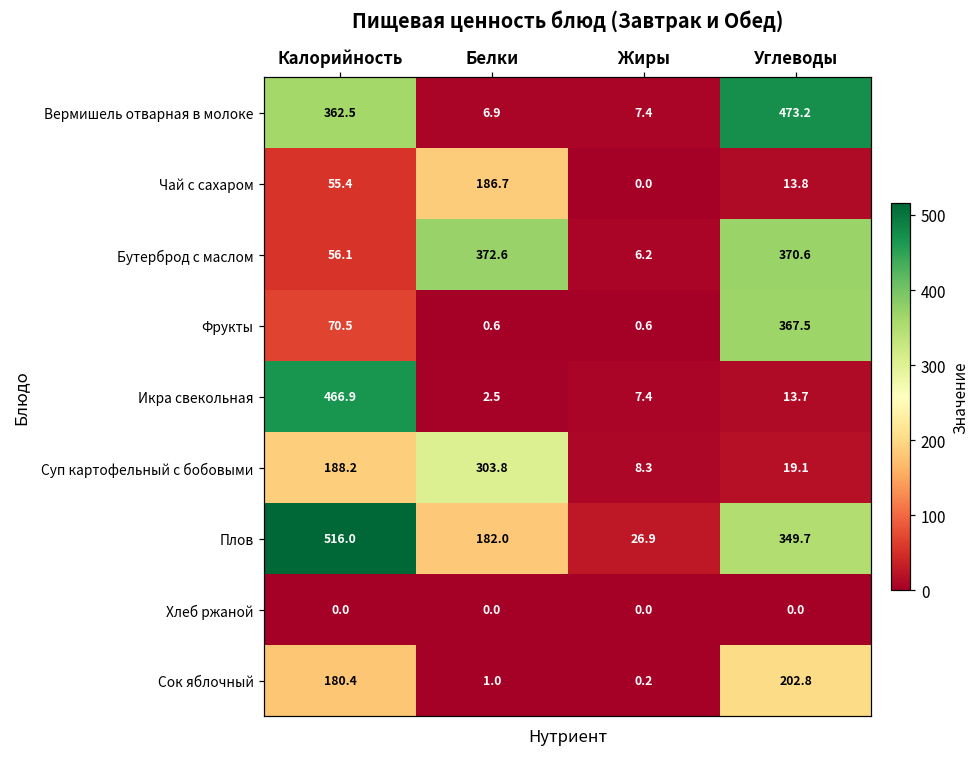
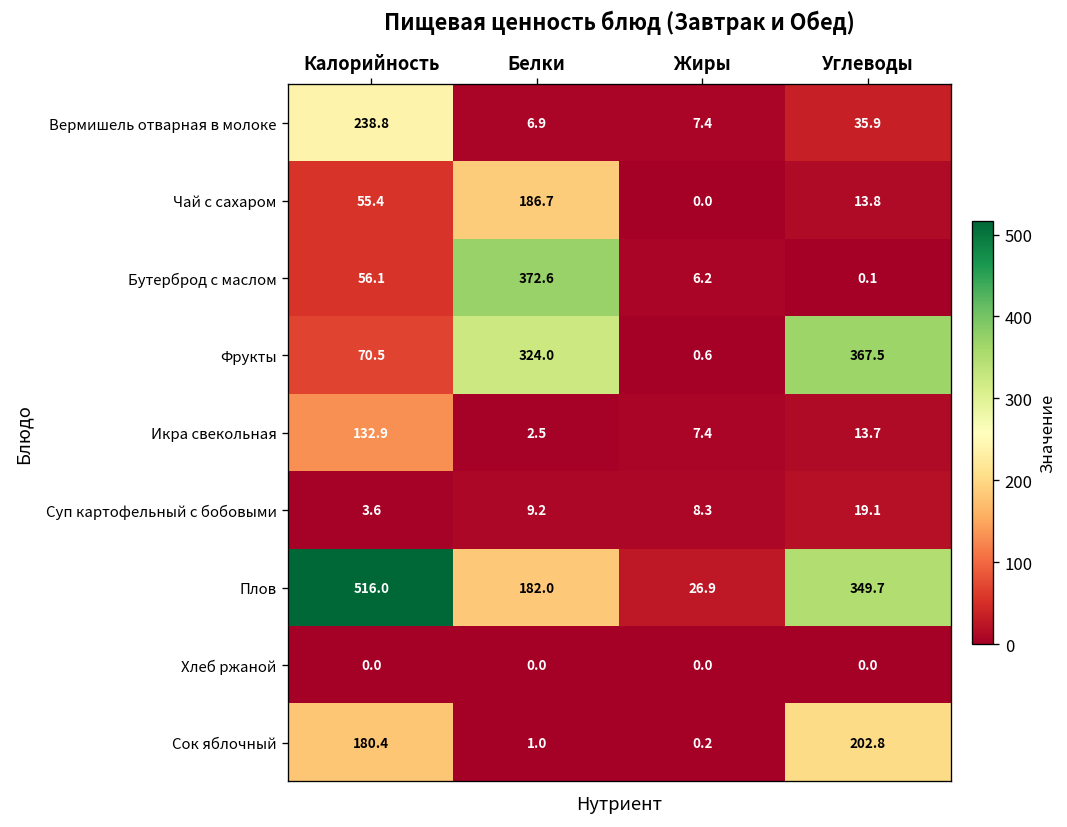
  {
    "Вермишель отварная в молоке": {
-     "Калорийность": 362.5,
+     "Калорийность": 238.8,
      "Белки": 6.9,
      "Жиры": 7.4,
-     "Углеводы": 473.2
+     "Углеводы": 35.9
    },
    "Чай с сахаром": {
      "Калорийность": 55.4,
      "Белки": 186.7,
      "Жиры": 0.0,
      "Углеводы": 13.8
    },
    "Бутерброд с маслом": {
      "Калорийность": 56.1,
      "Белки": 372.6,
      "Жиры": 6.2,
-     "Углеводы": 370.6
+     "Углеводы": 0.1
    },
    "Фрукты": {
      "Калорийность": 70.5,
-     "Белки": 0.6,
+     "Белки": 324.0,
      "Жиры": 0.6,
      "Углеводы": 367.5
    },
    "Икра свекольная": {
-     "Калорийность": 466.9,
+     "Калорийность": 132.9,
      "Белки": 2.5,
      "Жиры": 7.4,
      "Углеводы": 13.7
    },
    "Суп картофельный с бобовыми": {
-     "Калорийность": 188.2,
-     "Белки": 303.8,
+     "Калорийность": 3.6,
+     "Белки": 9.2,
      "Жиры": 8.3,
      "Углеводы": 19.1
    },
    "Плов": {
      "Калорийность": 516.0,
      "Белки": 182.0,
      "Жиры": 26.9,
      "Углеводы": 349.7
    },
    "Хлеб ржаной": {
      "Калорийность": 0.0,
      "Белки": 0.0,
      "Жиры": 0.0,
      "Углеводы": 0.0
    },
    "Сок яблочный": {
      "Калорийность": 180.4,
      "Белки": 1.0,
      "Жиры": 0.2,
      "Углеводы": 202.8
    }
  }
